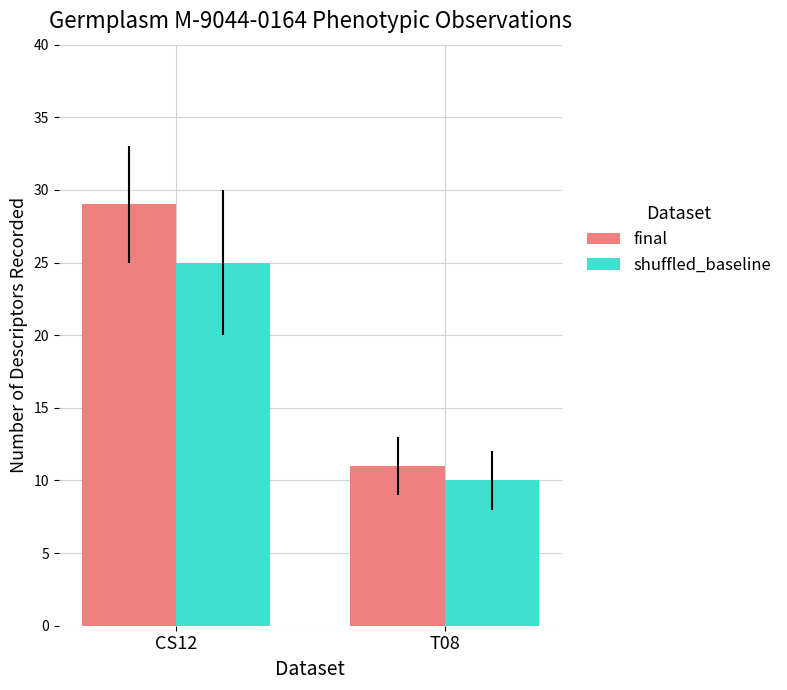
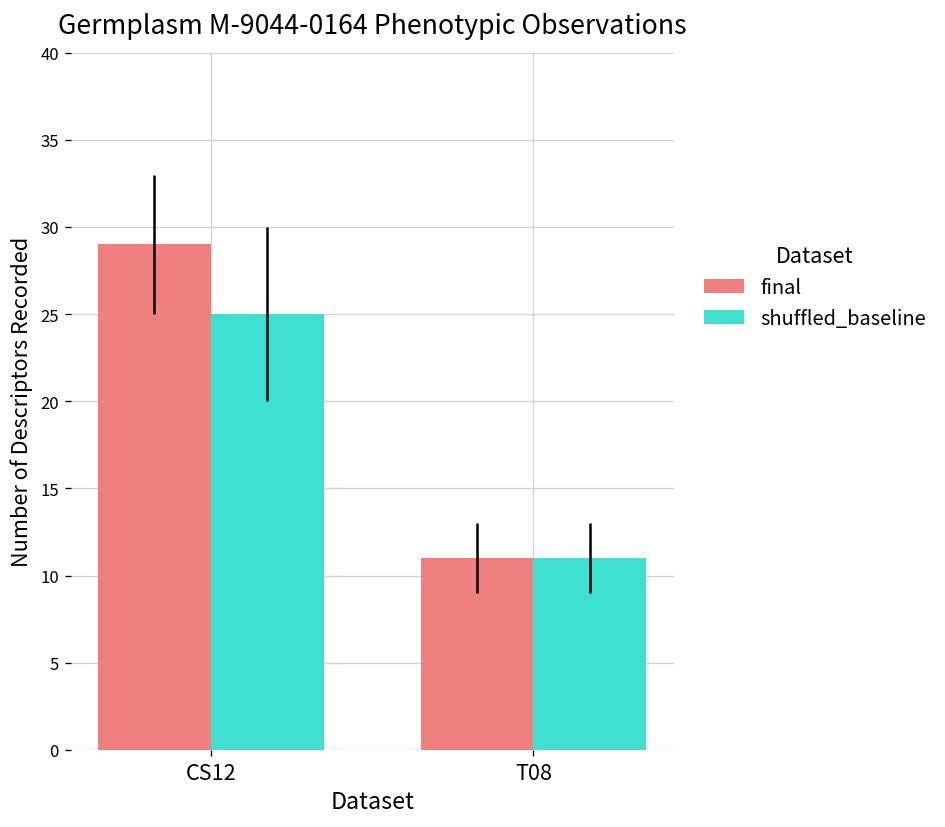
  {
    "final": {
      "CS12": 29,
      "T08": 11
    },
    "shuffled_baseline": {
      "CS12": 25,
-     "T08": 10
+     "T08": 11
    }
  }
